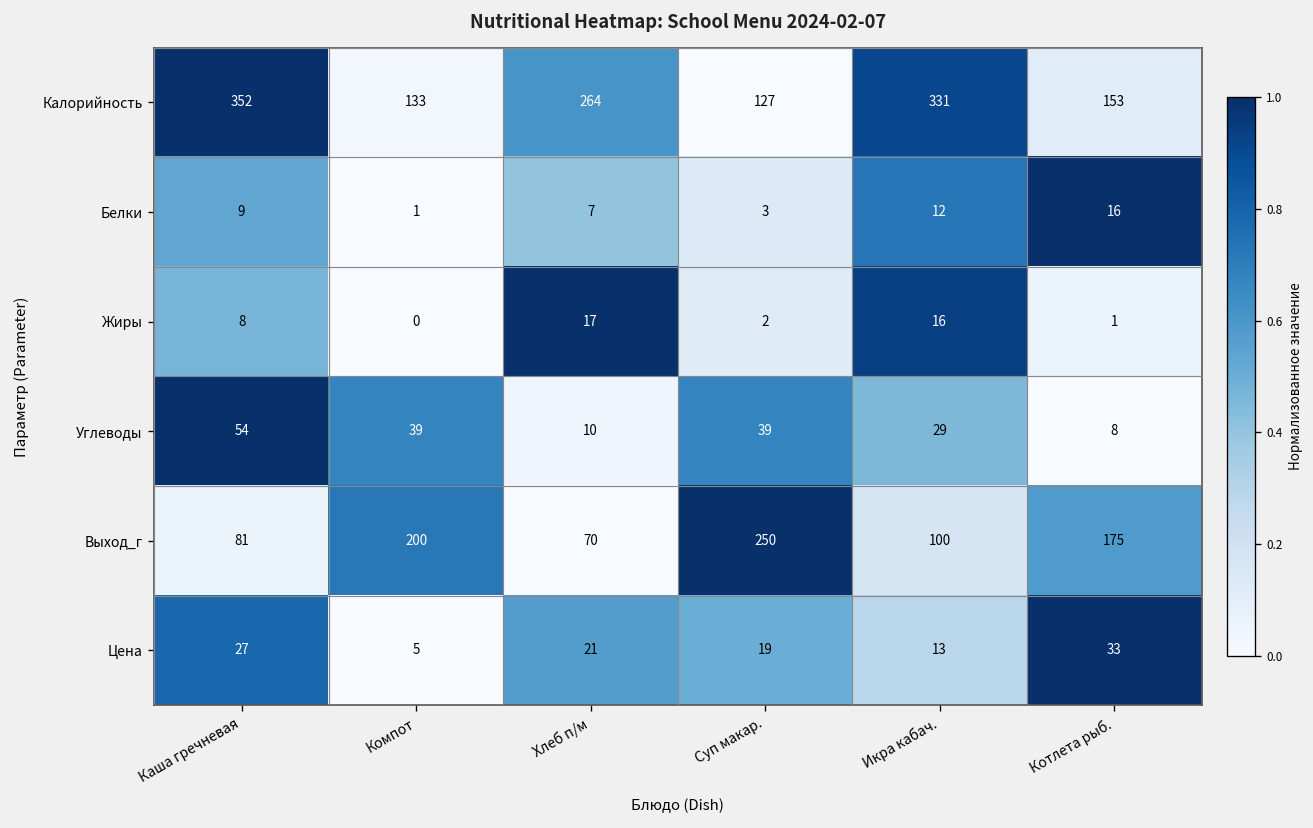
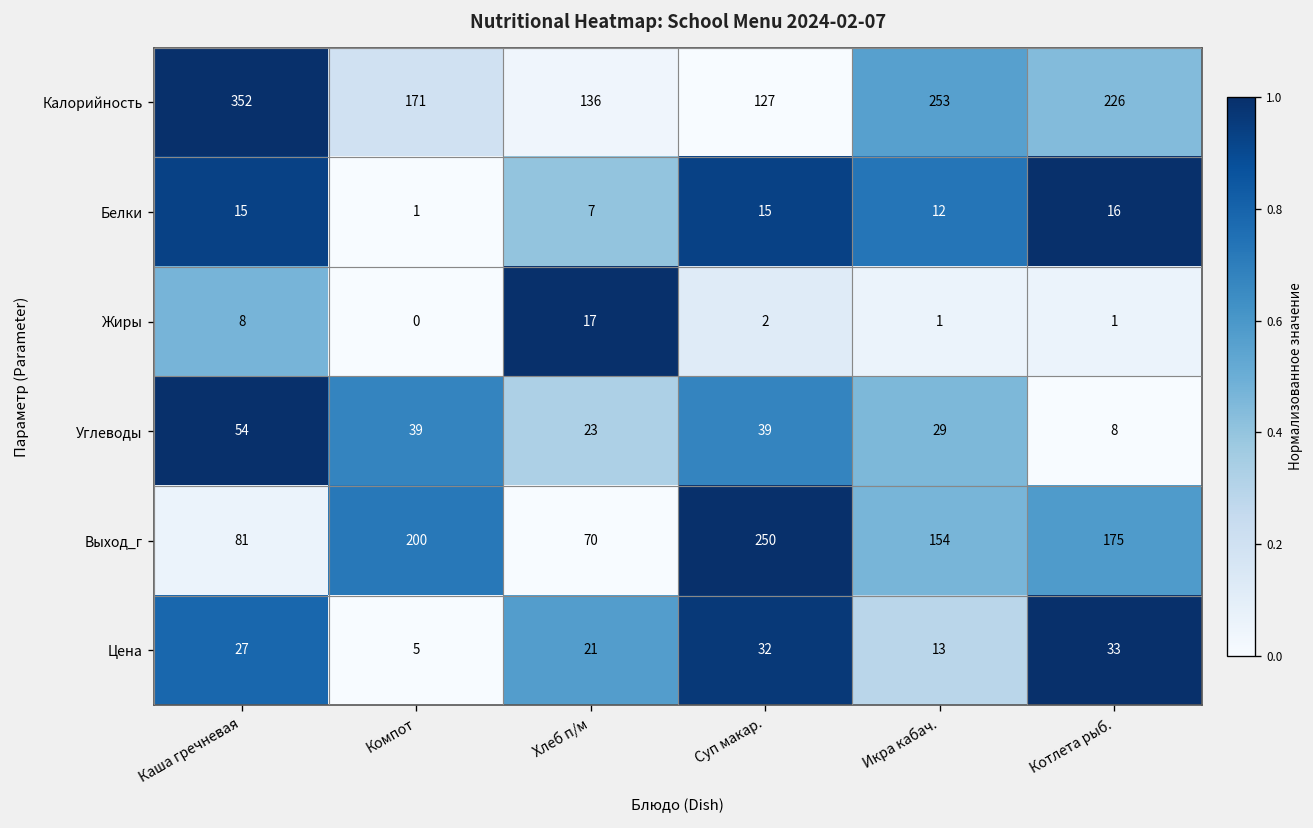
  {
    "Калорийность": {
      "Каша гречневая": 352,
-     "Компот": 133,
-     "Хлеб п/м": 264,
+     "Компот": 171,
+     "Хлеб п/м": 136,
      "Суп макар.": 127,
-     "Икра кабач.": 331,
-     "Котлета рыб.": 153
+     "Икра кабач.": 253,
+     "Котлета рыб.": 226
    },
    "Белки": {
-     "Каша гречневая": 9,
+     "Каша гречневая": 15,
      "Компот": 1,
      "Хлеб п/м": 7,
-     "Суп макар.": 3,
+     "Суп макар.": 15,
      "Икра кабач.": 12,
      "Котлета рыб.": 16
    },
    "Жиры": {
      "Каша гречневая": 8,
      "Компот": 0,
      "Хлеб п/м": 17,
      "Суп макар.": 2,
-     "Икра кабач.": 16,
+     "Икра кабач.": 1,
      "Котлета рыб.": 1
    },
    "Углеводы": {
      "Каша гречневая": 54,
      "Компот": 39,
-     "Хлеб п/м": 10,
+     "Хлеб п/м": 23,
      "Суп макар.": 39,
      "Икра кабач.": 29,
      "Котлета рыб.": 8
    },
    "Выход_г": {
      "Каша гречневая": 81,
      "Компот": 200,
      "Хлеб п/м": 70,
      "Суп макар.": 250,
-     "Икра кабач.": 100,
+     "Икра кабач.": 154,
      "Котлета рыб.": 175
    },
    "Цена": {
      "Каша гречневая": 27,
      "Компот": 5,
      "Хлеб п/м": 21,
-     "Суп макар.": 19,
+     "Суп макар.": 32,
      "Икра кабач.": 13,
      "Котлета рыб.": 33
    }
  }
